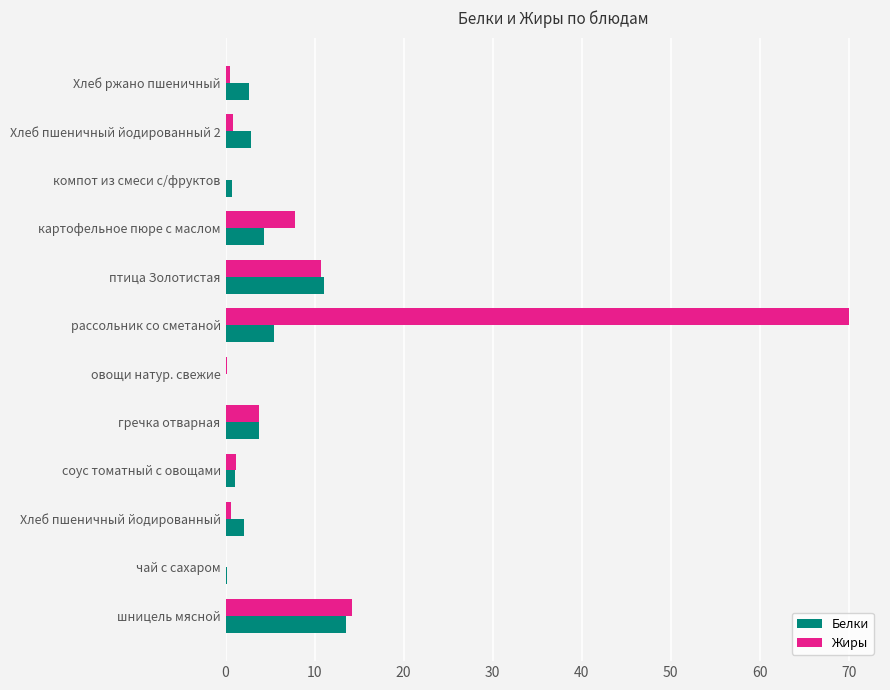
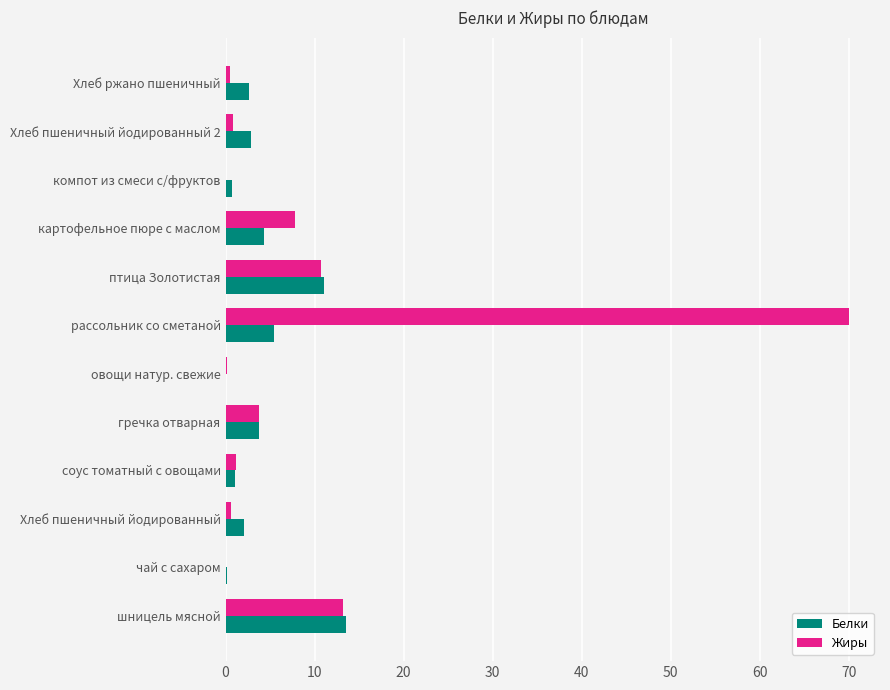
  {
    "Белки": {
      "Хлеб ржано пшеничный": 3,
      "Хлеб пшеничный йодированный 2": 3,
      "компот из смеси с/фруктов": 1,
      "картофельное пюре с маслом": 4,
      "птица Золотистая": 11,
      "рассольник со сметаной": 5,
      "гречка отварная": 4,
      "соус томатный с овощами": 1,
      "Хлеб пшеничный йодированный": 2,
      "шницель мясной": 14
    },
    "Жиры": {
      "Хлеб ржано пшеничный": 1,
      "Хлеб пшеничный йодированный 2": 1,
      "компот из смеси с/фруктов": 0,
      "картофельное пюре с маслом": 8,
      "птица Золотистая": 11,
      "рассольник со сметаной": 70,
      "гречка отварная": 4,
      "соус томатный с овощами": 1,
      "Хлеб пшеничный йодированный": 1,
      "чай с сахаром": 0,
-     "шницель мясной": 14
+     "шницель мясной": 13
    }
  }
